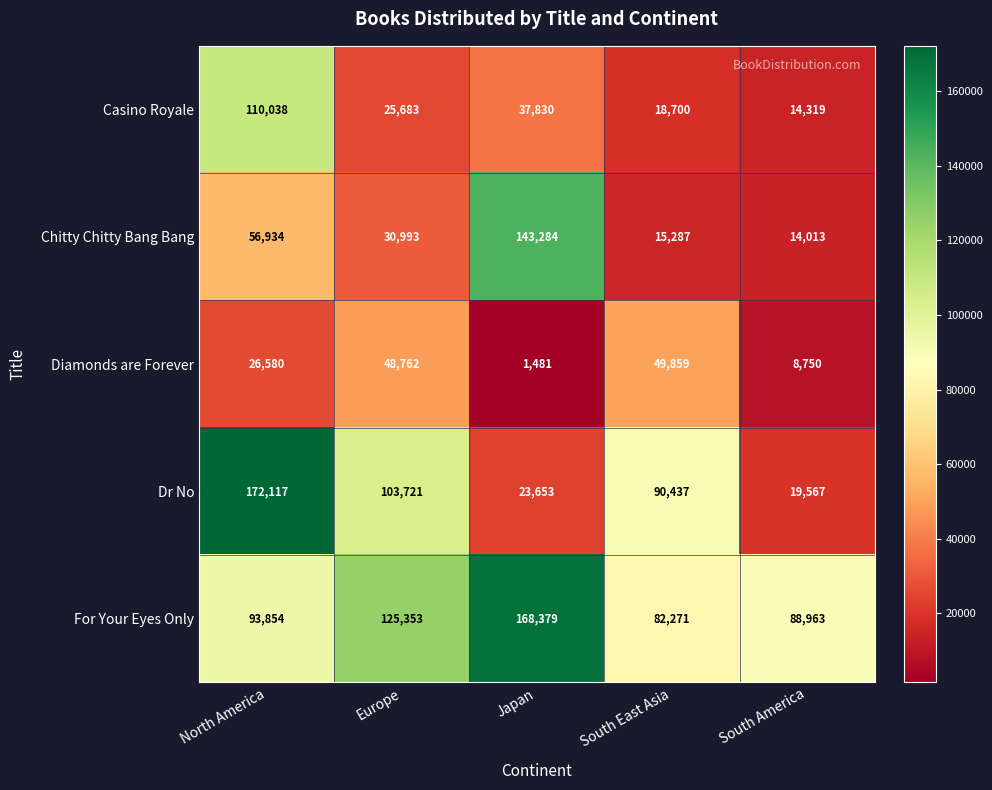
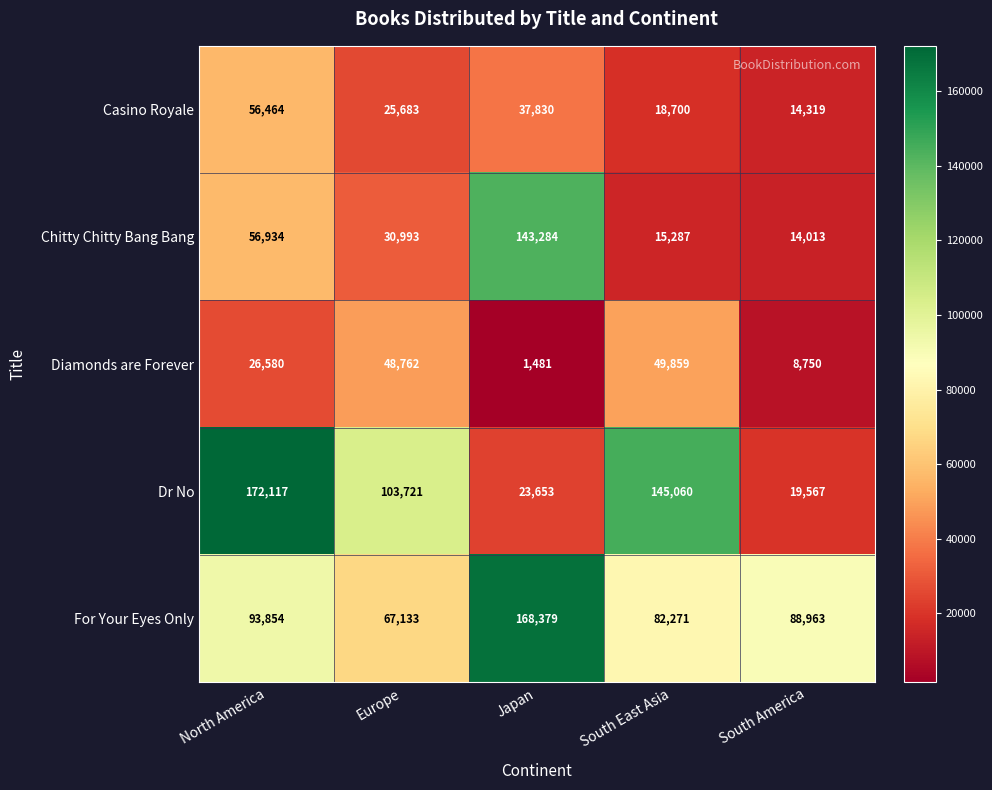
  {
    "Casino Royale": {
-     "North America": "110,038",
+     "North America": "56,464",
      "Europe": "25,683",
      "Japan": "37,830",
      "South East Asia": "18,700"
    },
    "Chitty Chitty Bang Bang": {
      "North America": "56,934",
      "Europe": "30,993",
      "Japan": "143,284",
      "South East Asia": "15,287",
      "South America": "14,013"
    },
    "Diamonds are Forever": {
      "North America": "26,580",
      "Europe": "48,762",
      "Japan": "1,481",
      "South East Asia": "49,859",
      "South America": "8,750"
    },
    "Dr No": {
      "North America": "172,117",
      "Europe": "103,721",
      "Japan": "23,653",
-     "South East Asia": "90,437",
+     "South East Asia": "145,060",
      "South America": "19,567"
    },
    "For Your Eyes Only": {
      "North America": "93,854",
-     "Europe": "125,353",
+     "Europe": "67,133",
      "Japan": "168,379",
      "South East Asia": "82,271",
      "South America": "88,963"
    }
  }
